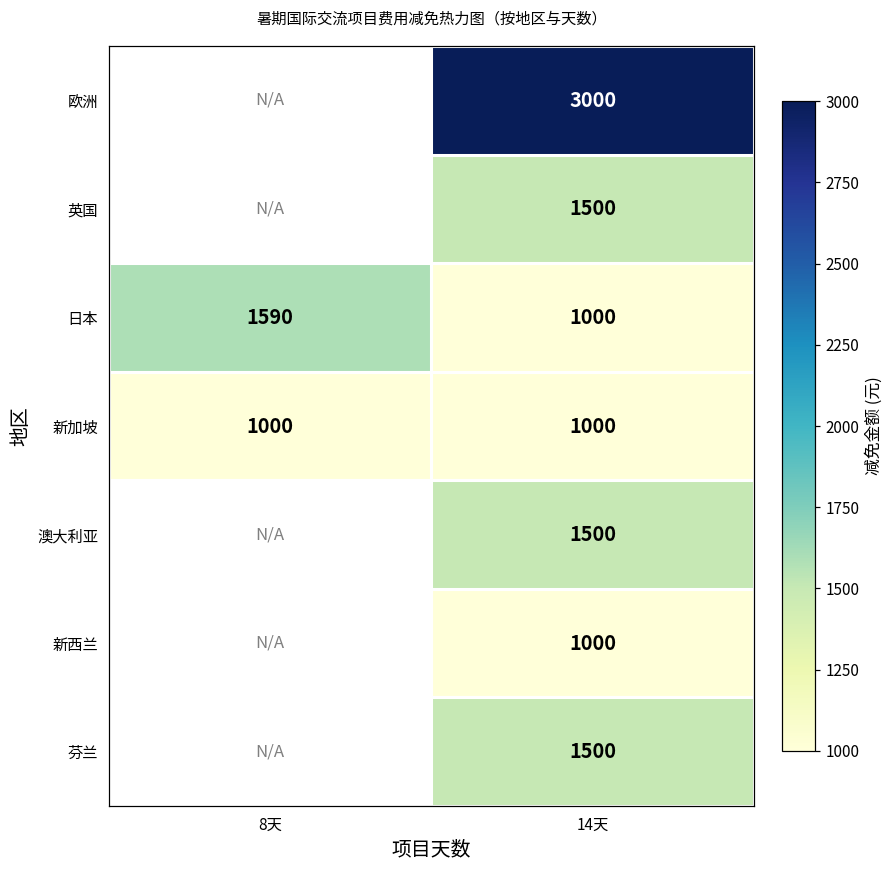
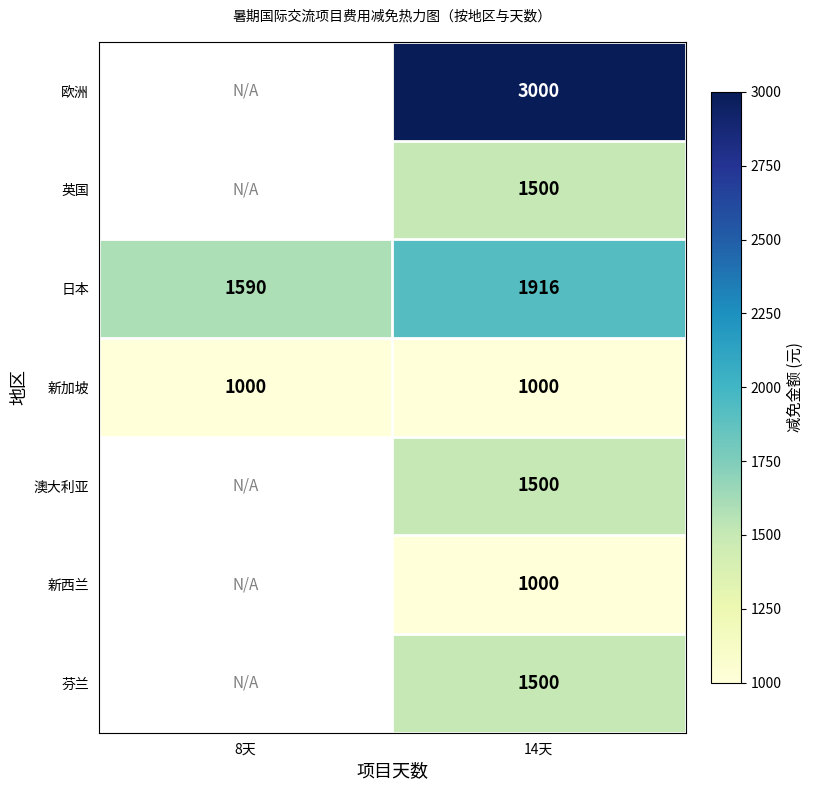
  {
    "欧洲": {
      "14天": 3000
    },
    "英国": {
      "14天": 1500
    },
    "日本": {
      "8天": 1590,
-     "14天": 1000
+     "14天": 1916
    },
    "新加坡": {
      "8天": 1000,
      "14天": 1000
    },
    "澳大利亚": {
      "14天": 1500
    },
    "新西兰": {
      "14天": 1000
    },
    "芬兰": {
      "14天": 1500
    }
  }
